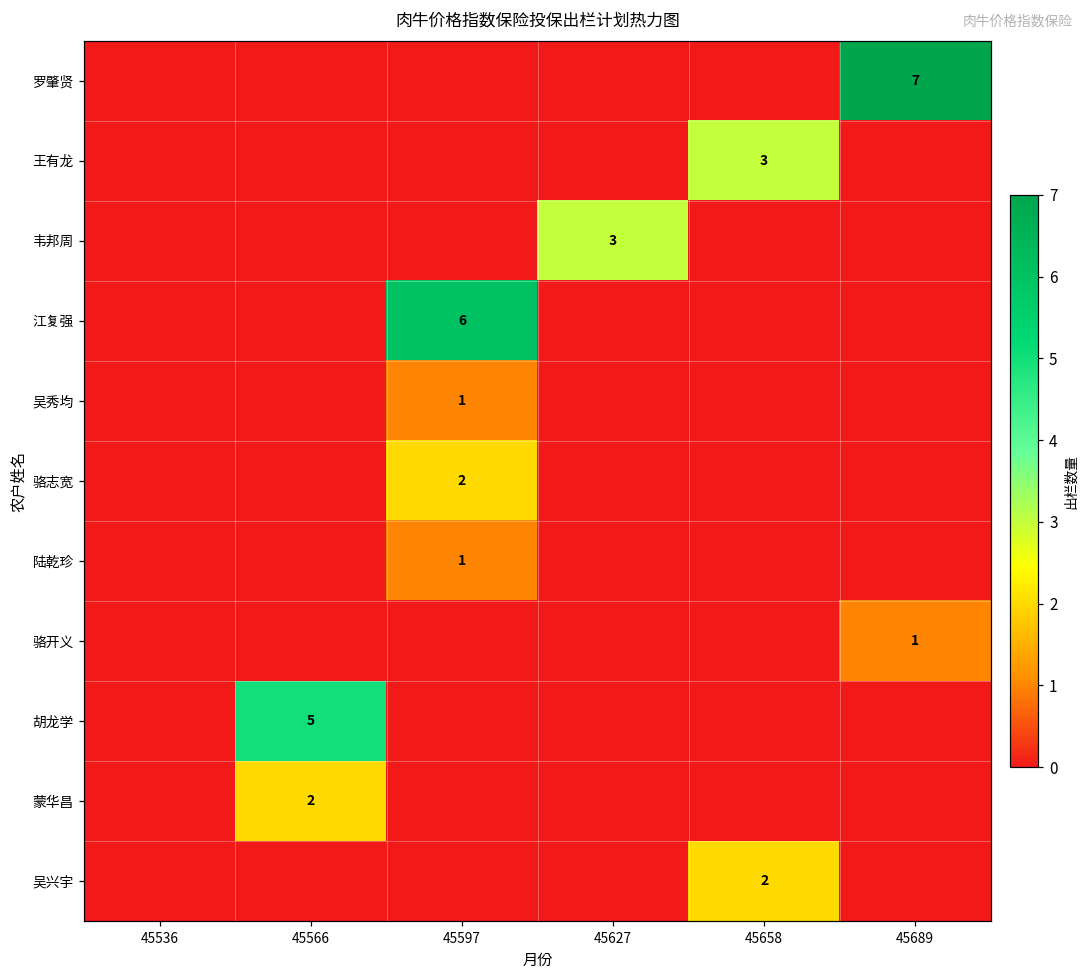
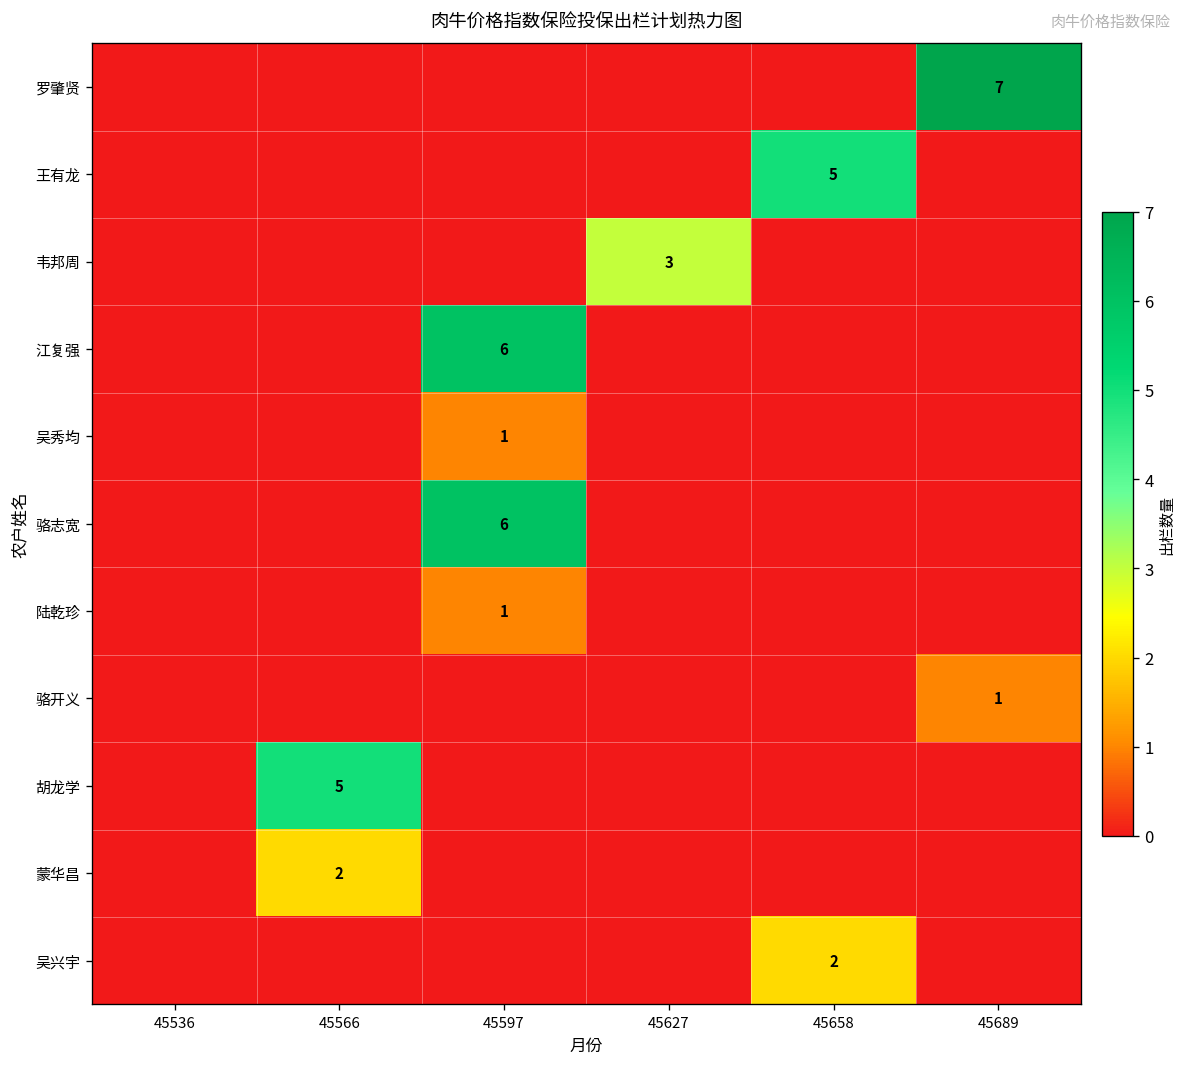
  {
    "罗肇贤": {
      "45689": 7
    },
    "王有龙": {
-     "45658": 3
+     "45658": 5
    },
    "韦邦周": {
      "45627": 3
    },
    "江复强": {
      "45597": 6
    },
    "吴秀均": {
      "45597": 1
    },
    "骆志宽": {
-     "45597": 2
+     "45597": 6
    },
    "陆乾珍": {
      "45597": 1
    },
    "骆开义": {
      "45689": 1
    },
    "胡龙学": {
      "45566": 5
    },
    "蒙华昌": {
      "45566": 2
    },
    "吴兴宇": {
      "45658": 2
    }
  }
